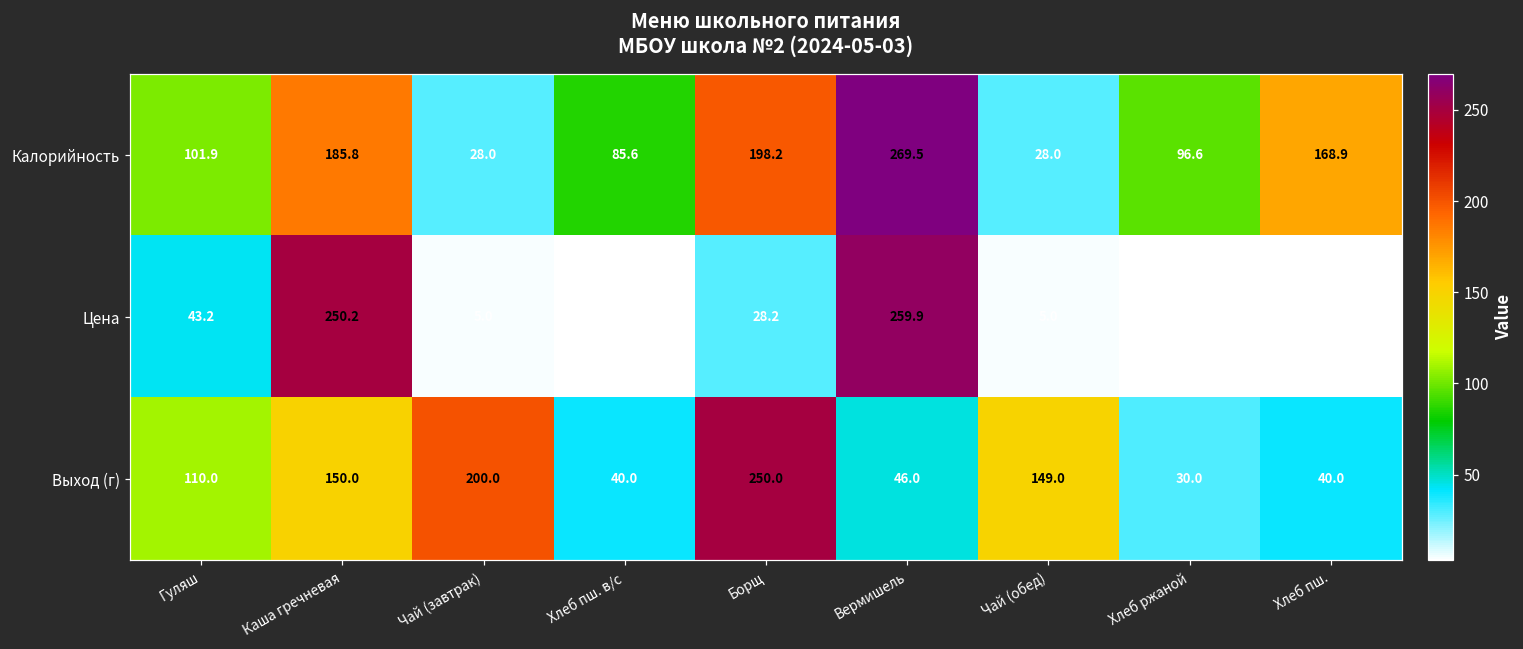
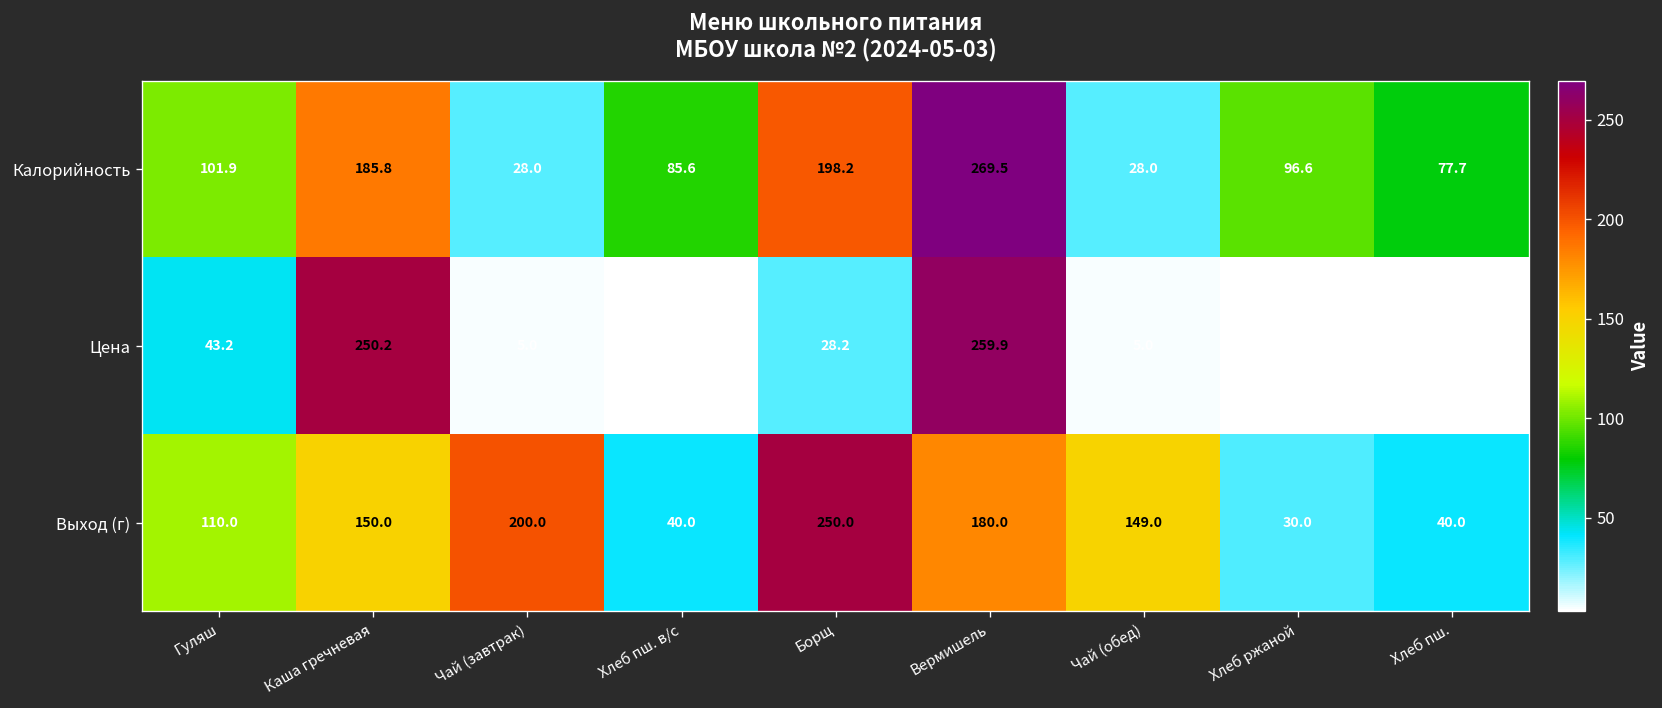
  {
    "Калорийность": {
      "Гуляш": 101.9,
      "Каша гречневая": 185.8,
      "Чай (завтрак)": 28.0,
      "Хлеб пш. в/с": 85.6,
      "Борщ": 198.2,
      "Вермишель": 269.5,
      "Чай (обед)": 28.0,
      "Хлеб ржаной": 96.6,
-     "Хлеб пш.": 168.9
+     "Хлеб пш.": 77.7
    },
    "Цена": {
      "Гуляш": 43.2,
      "Каша гречневая": 250.2,
      "Борщ": 28.2,
      "Вермишель": 259.9
    },
    "Выход (г)": {
      "Гуляш": 110.0,
      "Каша гречневая": 150.0,
      "Чай (завтрак)": 200.0,
      "Хлеб пш. в/с": 40.0,
      "Борщ": 250.0,
-     "Вермишель": 46.0,
+     "Вермишель": 180.0,
      "Чай (обед)": 149.0,
      "Хлеб ржаной": 30.0,
      "Хлеб пш.": 40.0
    }
  }
